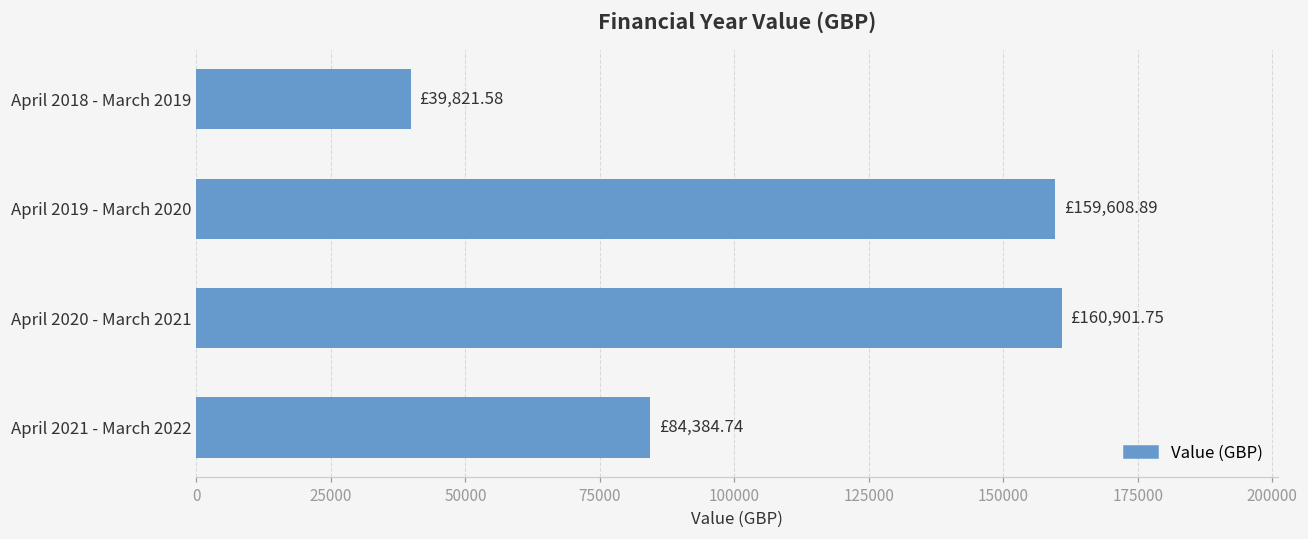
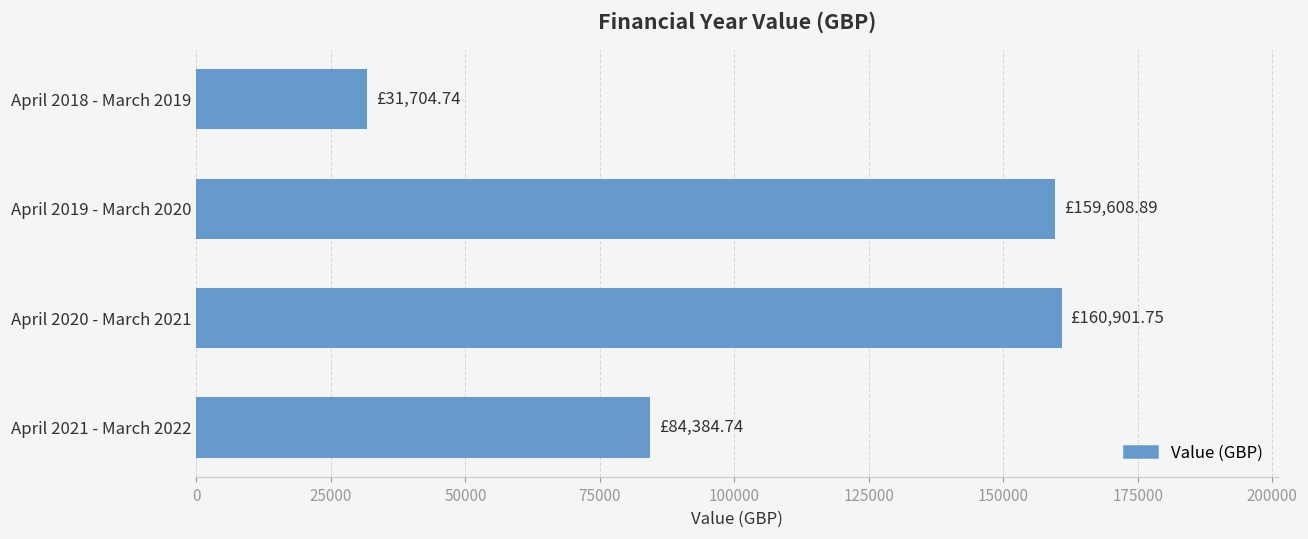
  {
-   "April 2018 - March 2019": "£39,821.58",
+   "April 2018 - March 2019": "£31,704.74",
    "April 2019 - March 2020": "£159,608.89",
    "April 2020 - March 2021": "£160,901.75",
    "April 2021 - March 2022": "£84,384.74"
  }
